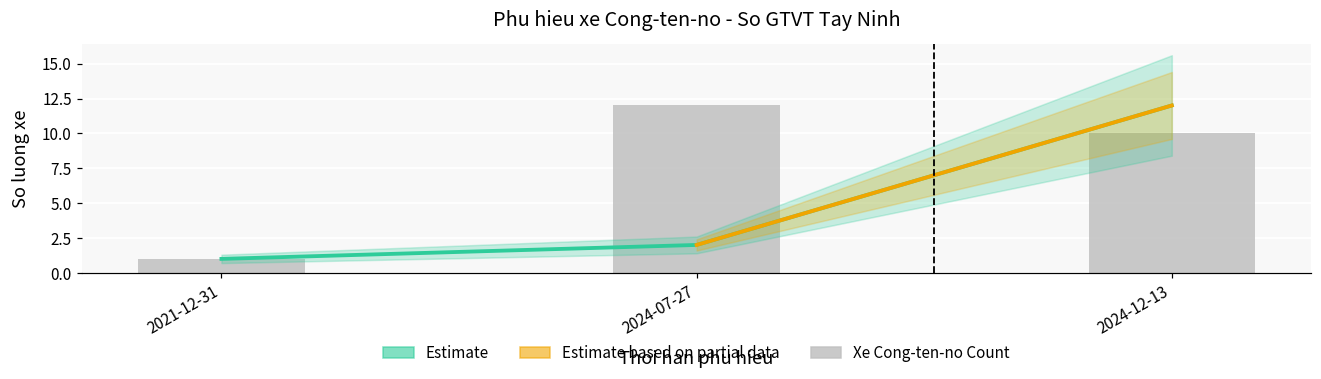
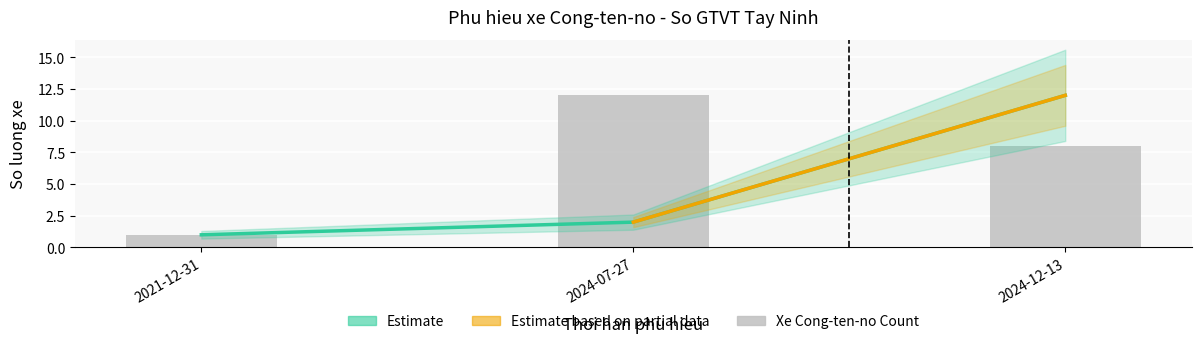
  {
    "Xe Cong-ten-no Count": {
      "2021-12-31": 1,
      "2024-07-27": 12,
-     "2024-12-13": 10
+     "2024-12-13": 8
    }
  }
